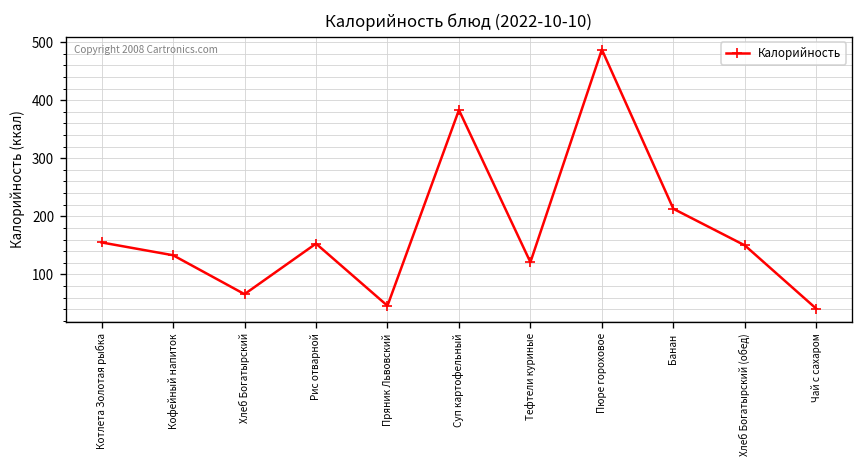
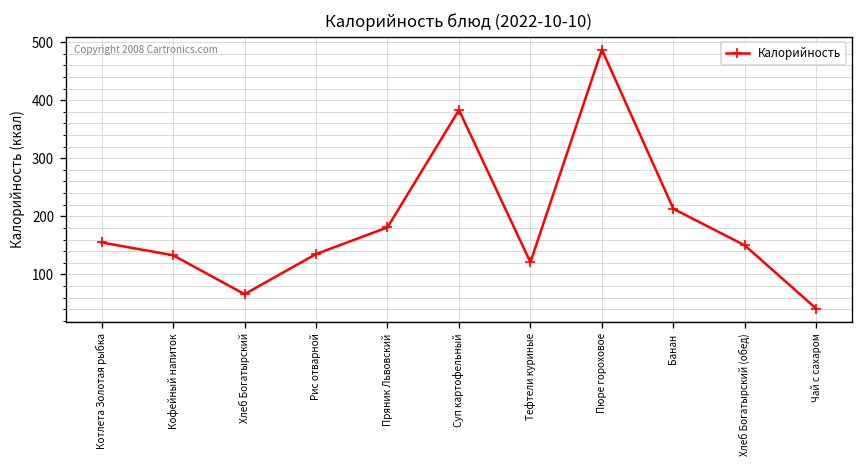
  {
    "Котлета Золотая рыбка": 160,
    "Кофейный напиток": 130,
    "Хлеб Богатырский": 70,
-   "Рис отварной": 150,
-   "Пряник Львовский": 50,
+   "Рис отварной": 140,
+   "Пряник Львовский": 180,
    "Суп картофельный": 380,
    "Тефтели куриные": 120,
    "Пюре гороховое": 490,
    "Банан": 210,
    "Хлеб Богатырский (обед)": 150,
    "Чай с сахаром": 40
  }
